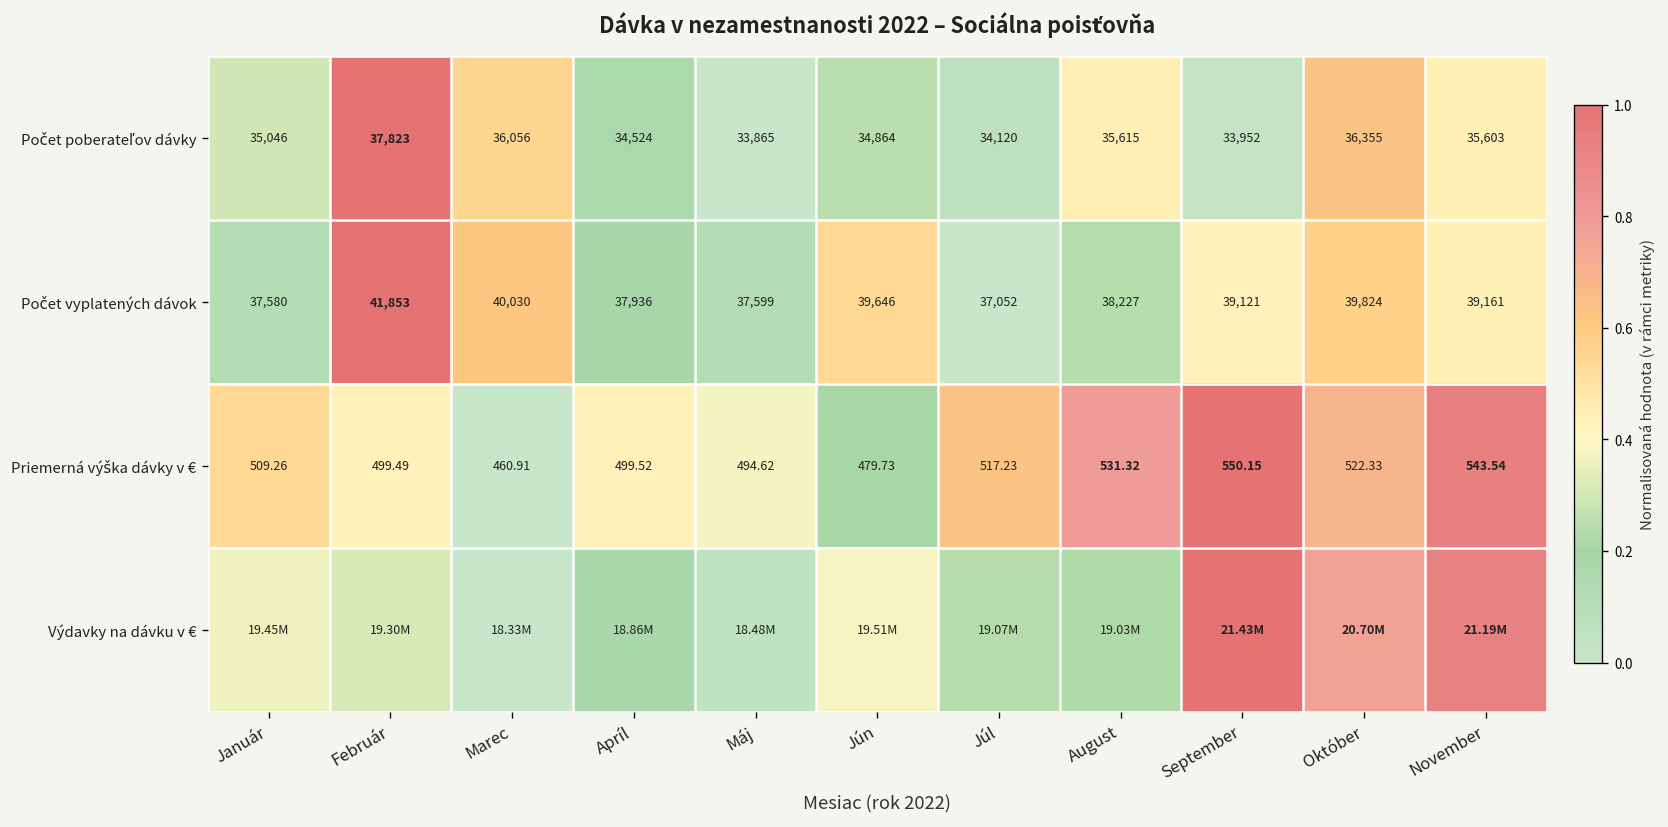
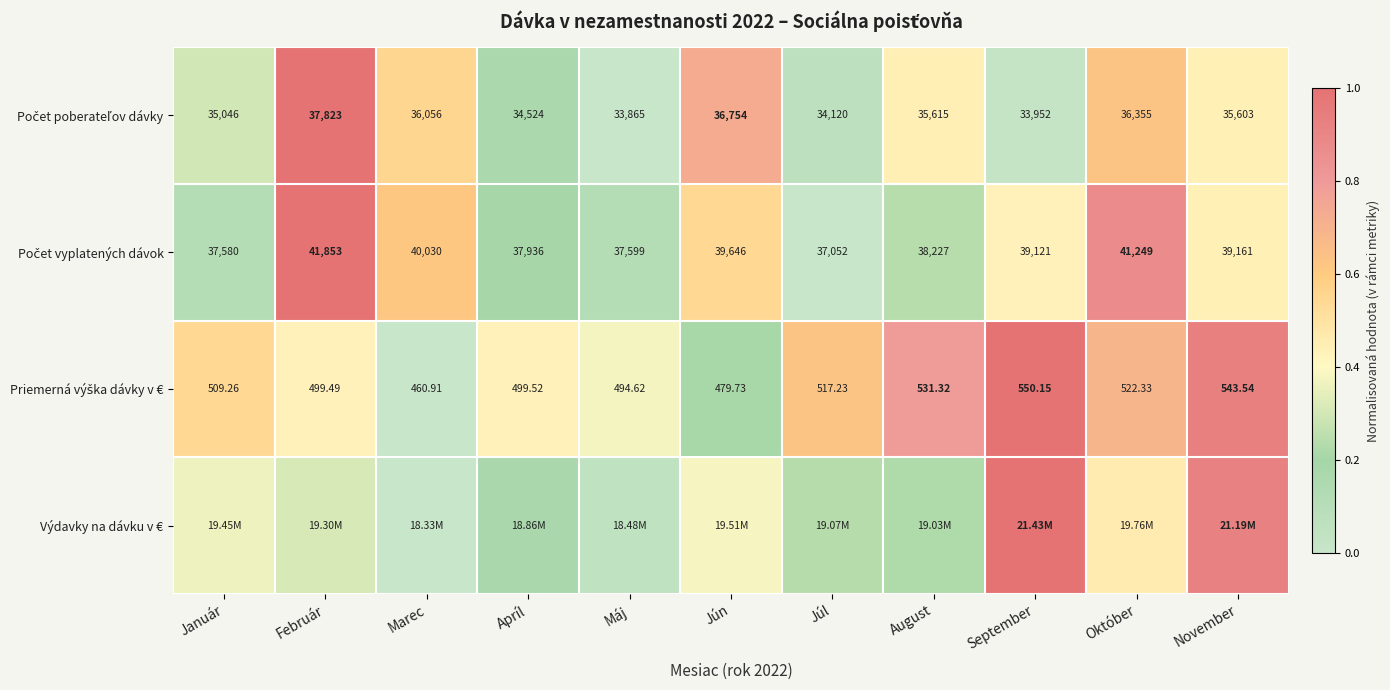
  {
    "Počet poberateľov dávky": {
      "Január": "35,046",
      "Február": "37,823",
      "Marec": "36,056",
      "Apríl": "34,524",
      "Máj": "33,865",
-     "Jún": "34,864",
+     "Jún": "36,754",
      "Júl": "34,120",
      "August": "35,615",
      "September": "33,952",
      "Október": "36,355",
      "November": "35,603"
    },
    "Počet vyplatených dávok": {
      "Január": "37,580",
      "Február": "41,853",
      "Marec": "40,030",
      "Apríl": "37,936",
      "Máj": "37,599",
      "Jún": "39,646",
      "Júl": "37,052",
      "August": "38,227",
      "September": "39,121",
-     "Október": "39,824",
+     "Október": "41,249",
      "November": "39,161"
    },
    "Priemerná výška dávky v €": {
      "Január": "509.26",
      "Február": "499.49",
      "Marec": "460.91",
      "Apríl": "499.52",
      "Máj": "494.62",
      "Jún": "479.73",
      "Júl": "517.23",
      "August": "531.32",
      "September": "550.15",
      "Október": "522.33",
      "November": "543.54"
    },
    "Výdavky na dávku v €": {
      "Január": "19.45M",
      "Február": "19.30M",
      "Marec": "18.33M",
      "Apríl": "18.86M",
      "Máj": "18.48M",
      "Jún": "19.51M",
      "Júl": "19.07M",
      "August": "19.03M",
      "September": "21.43M",
-     "Október": "20.70M",
+     "Október": "19.76M",
      "November": "21.19M"
    }
  }
